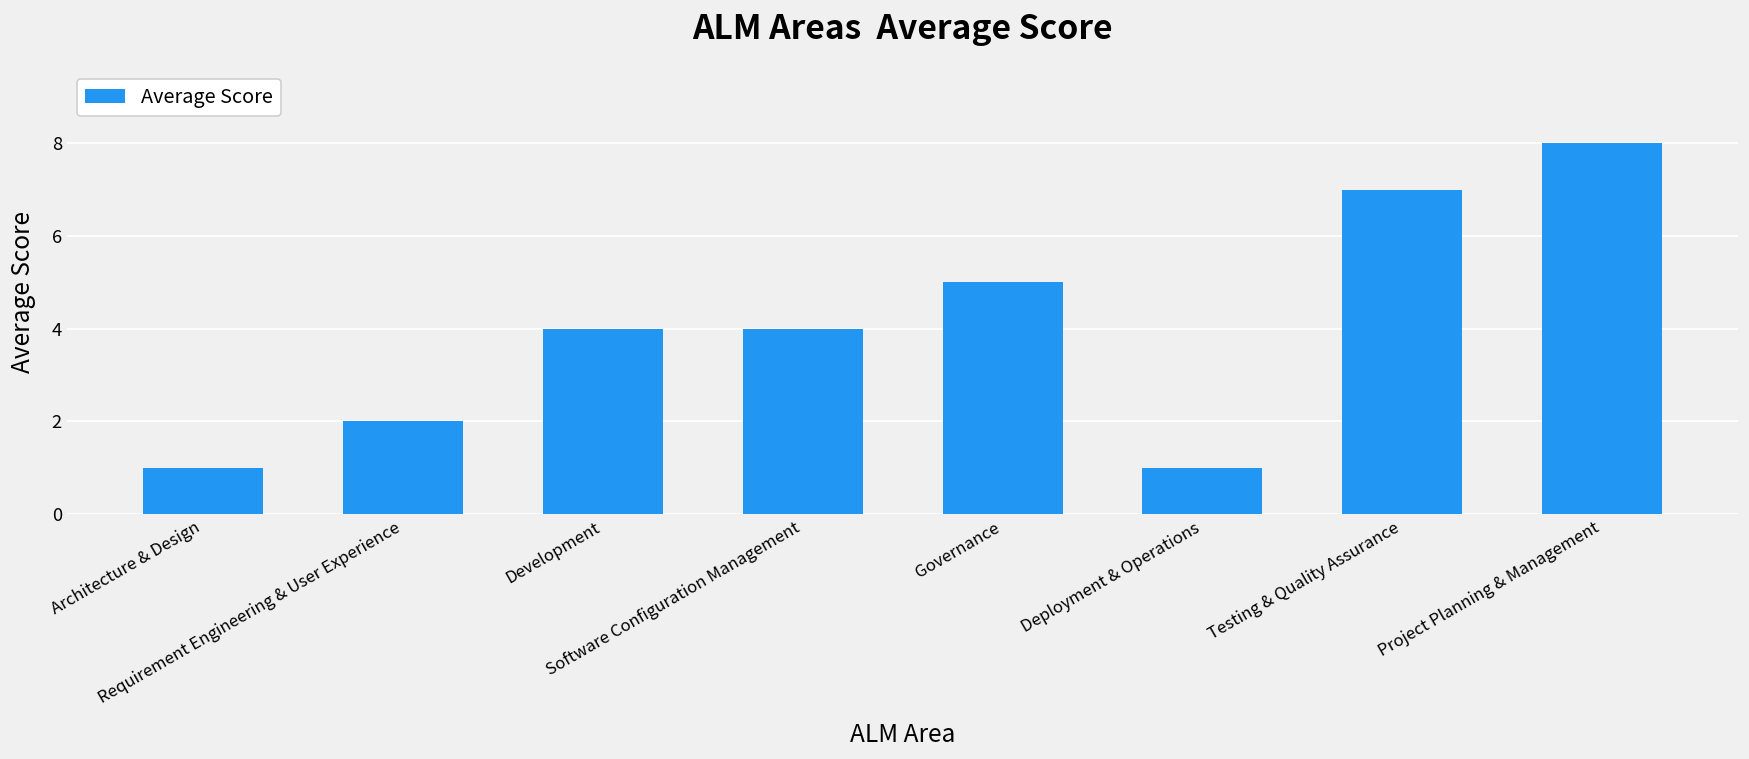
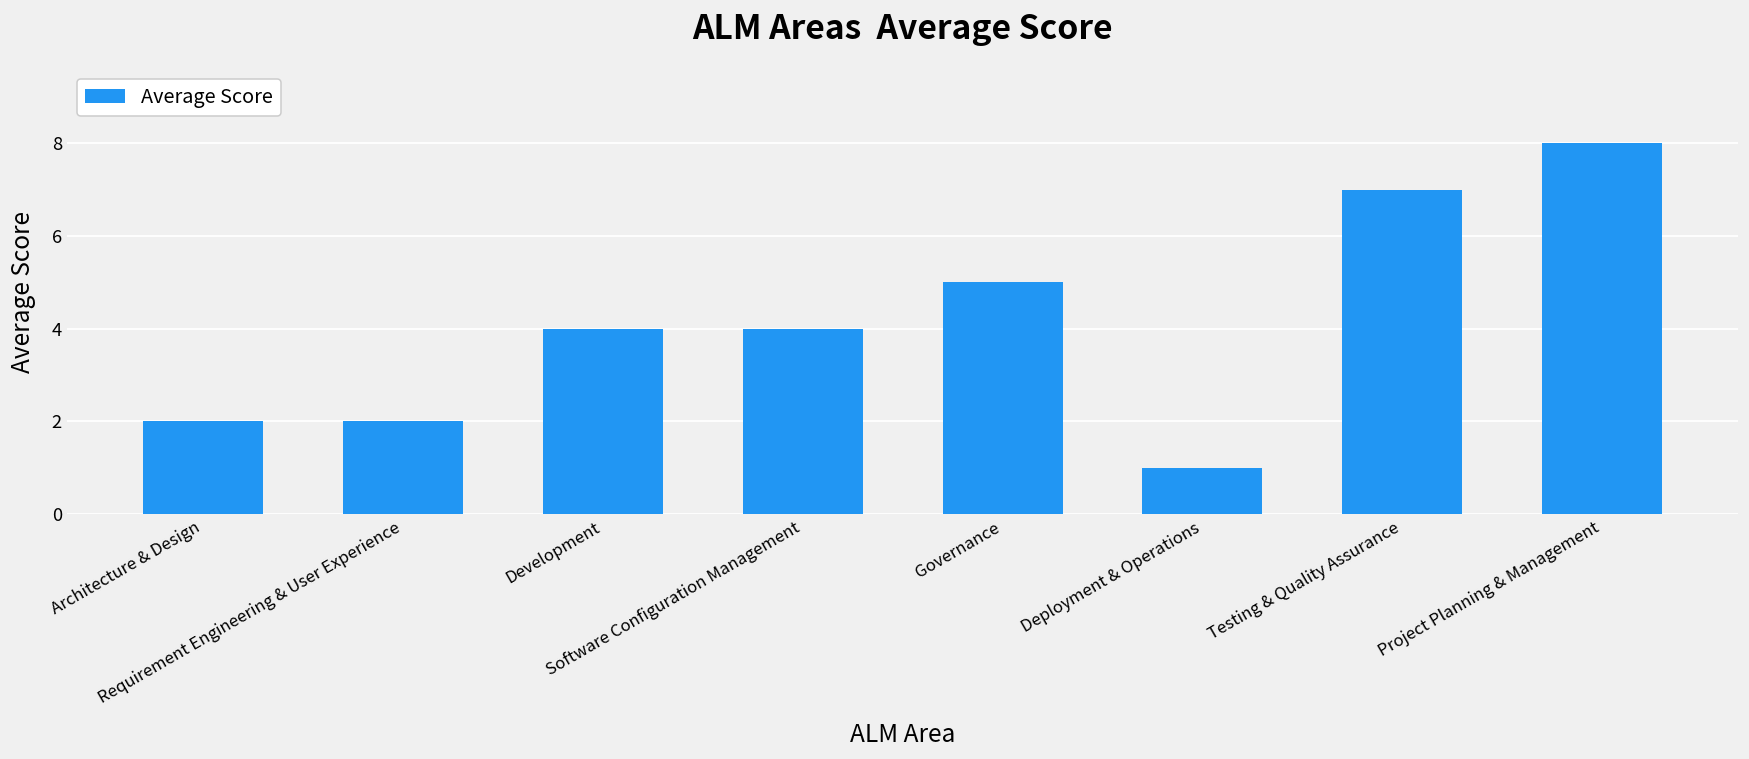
  {
-   "Architecture & Design": 1,
+   "Architecture & Design": 2,
    "Requirement Engineering & User Experience": 2,
    "Development": 4,
    "Software Configuration Management": 4,
    "Governance": 5,
    "Deployment & Operations": 1,
    "Testing & Quality Assurance": 7,
    "Project Planning & Management": 8
  }
